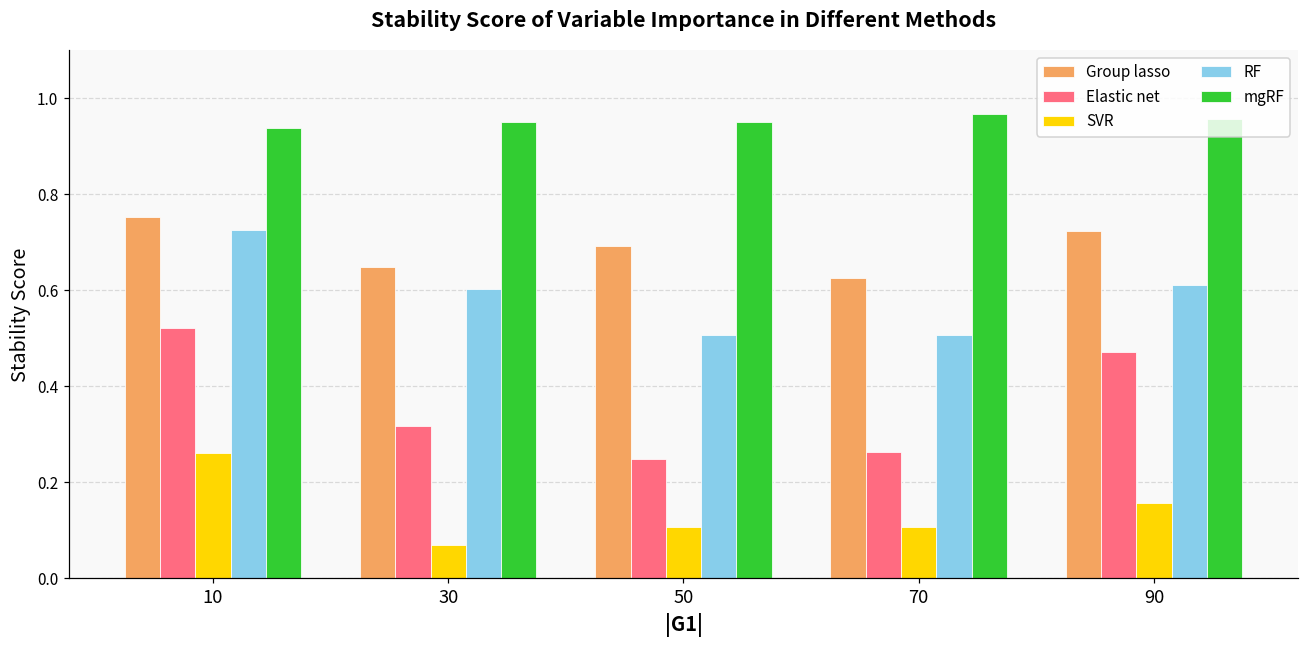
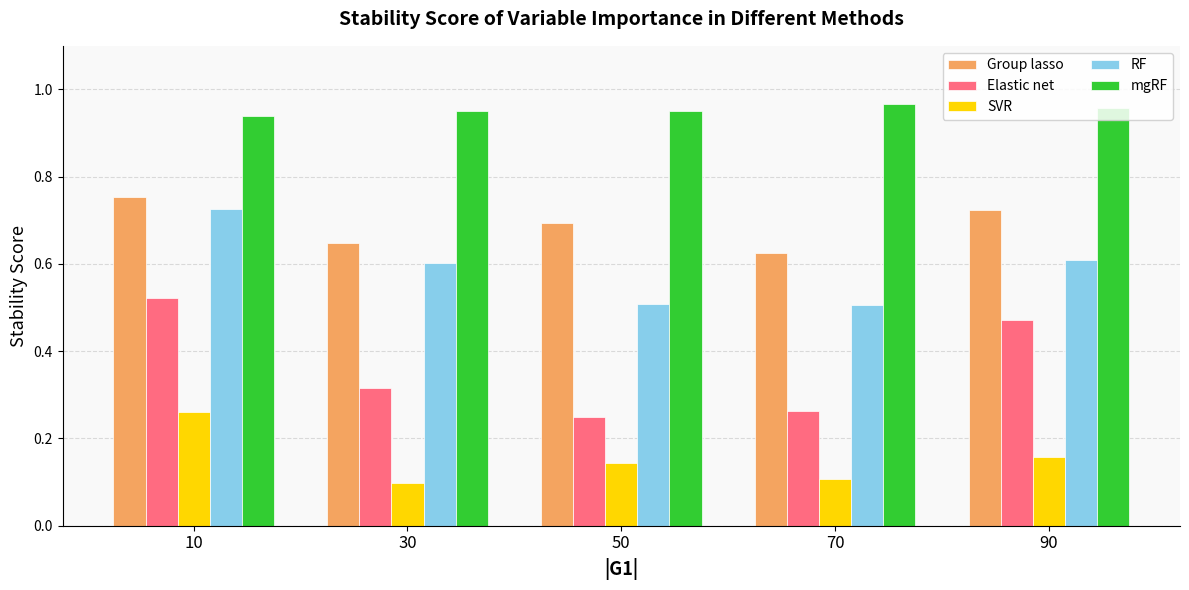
  {
    "Group lasso": {
      "10": 0.75,
      "30": 0.65,
      "50": 0.69,
      "70": 0.63,
      "90": 0.72
    },
    "Elastic net": {
      "10": 0.52,
      "30": 0.32,
      "50": 0.25,
      "70": 0.26,
      "90": 0.47
    },
    "SVR": {
      "10": 0.26,
-     "30": 0.07,
-     "50": 0.11,
+     "30": 0.10,
+     "50": 0.14,
      "70": 0.11,
      "90": 0.16
    },
    "RF": {
      "10": 0.73,
      "30": 0.60,
      "50": 0.51,
      "70": 0.51,
      "90": 0.61
    },
    "mgRF": {
      "10": 0.94,
      "30": 0.95,
      "50": 0.95,
      "70": 0.97
    }
  }
